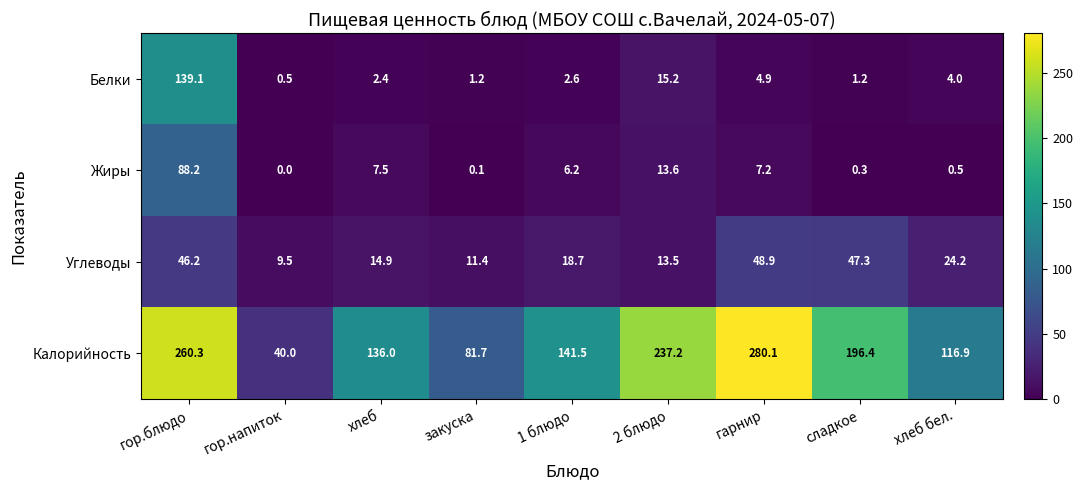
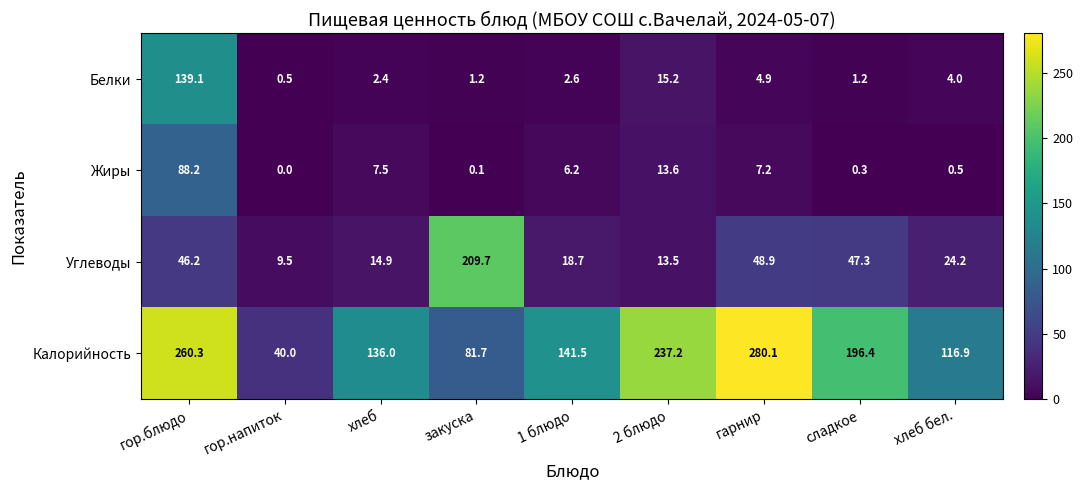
  {
    "Белки": {
      "гор.блюдо": 139.1,
      "гор.напиток": 0.5,
      "хлеб": 2.4,
      "закуска": 1.2,
      "1 блюдо": 2.6,
      "2 блюдо": 15.2,
      "гарнир": 4.9,
      "сладкое": 1.2,
      "хлеб бел.": 4.0
    },
    "Жиры": {
      "гор.блюдо": 88.2,
      "гор.напиток": 0.0,
      "хлеб": 7.5,
      "закуска": 0.1,
      "1 блюдо": 6.2,
      "2 блюдо": 13.6,
      "гарнир": 7.2,
      "сладкое": 0.3,
      "хлеб бел.": 0.5
    },
    "Углеводы": {
      "гор.блюдо": 46.2,
      "гор.напиток": 9.5,
      "хлеб": 14.9,
-     "закуска": 11.4,
+     "закуска": 209.7,
      "1 блюдо": 18.7,
      "2 блюдо": 13.5,
      "гарнир": 48.9,
      "сладкое": 47.3,
      "хлеб бел.": 24.2
    },
    "Калорийность": {
      "гор.блюдо": 260.3,
      "гор.напиток": 40.0,
      "хлеб": 136.0,
      "закуска": 81.7,
      "1 блюдо": 141.5,
      "2 блюдо": 237.2,
      "гарнир": 280.1,
      "сладкое": 196.4,
      "хлеб бел.": 116.9
    }
  }
